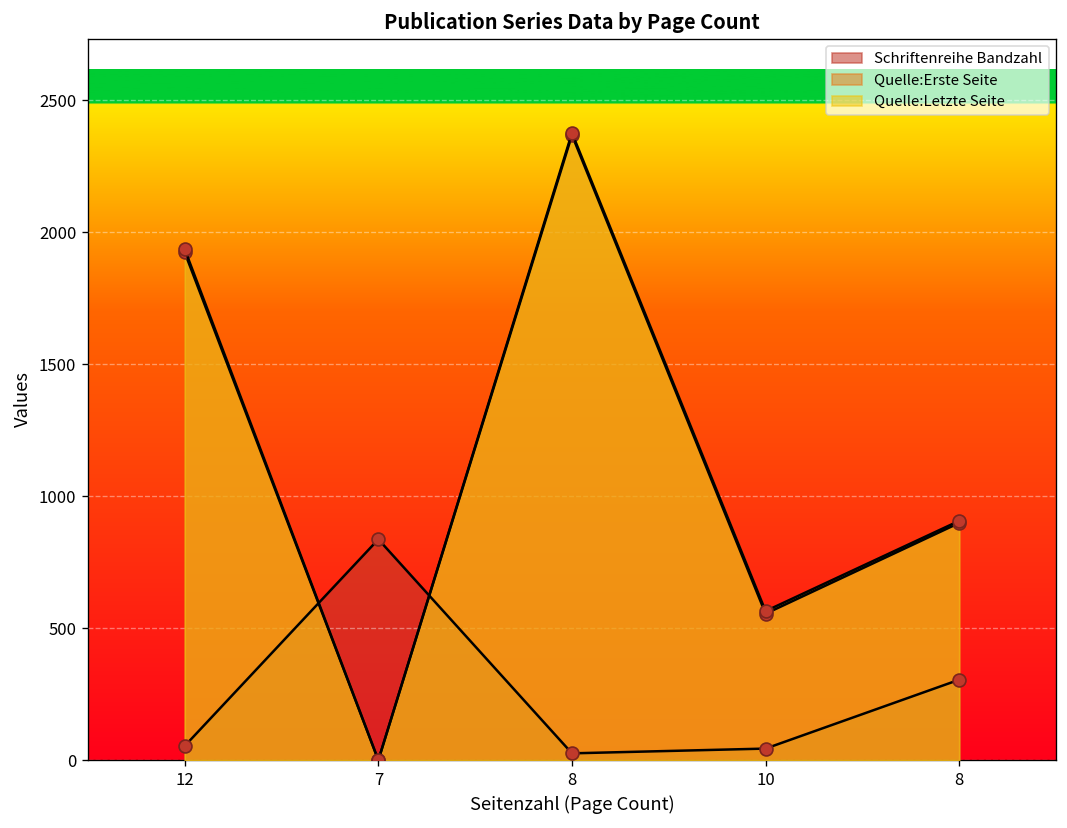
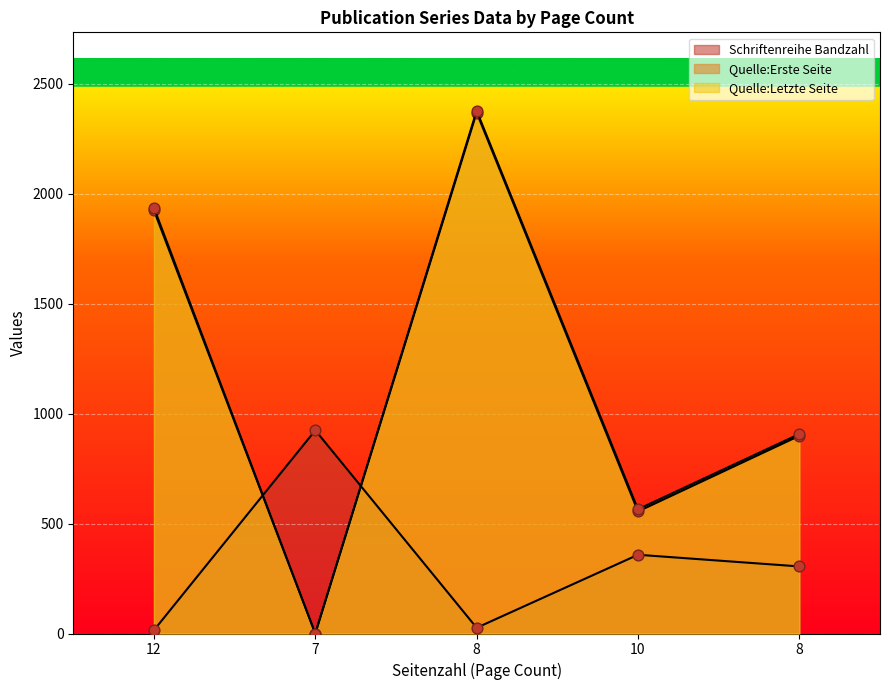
  {
    "Schriftenreihe Bandzahl": {
-     "12": 50,
-     "7": 840,
-     "10": 40
+     "12": 20,
+     "7": 920,
+     "10": 360
    },
    "Quelle:Erste Seite": {
      "12": 1920
    },
    "Quelle:Letzte Seite": {
      "12": 1940
    }
  }
